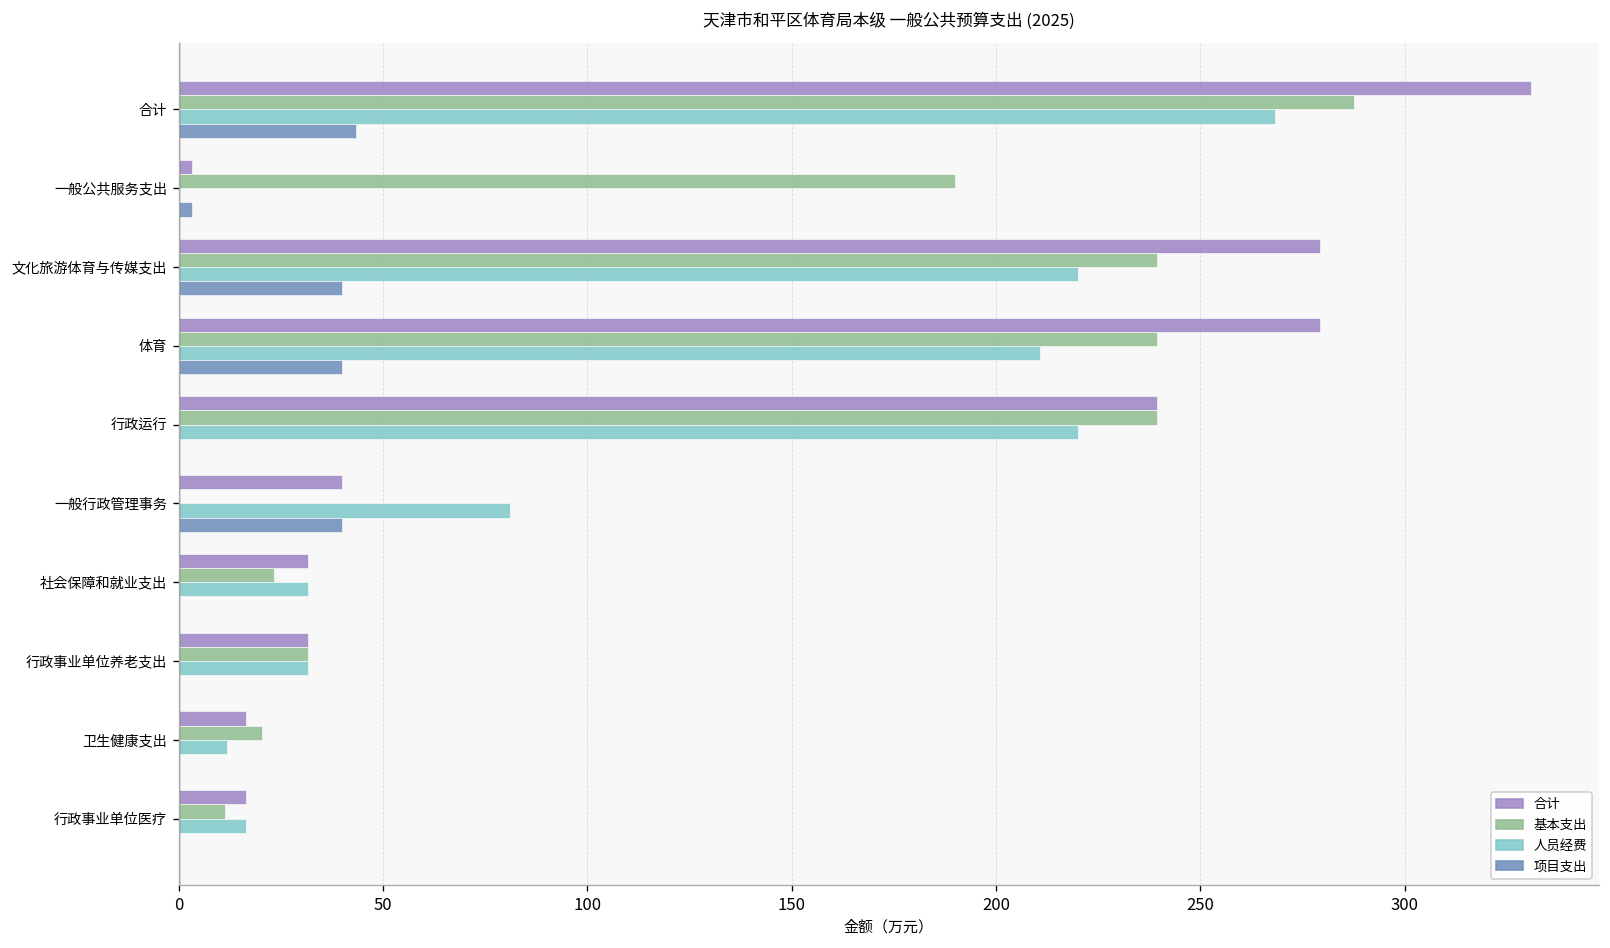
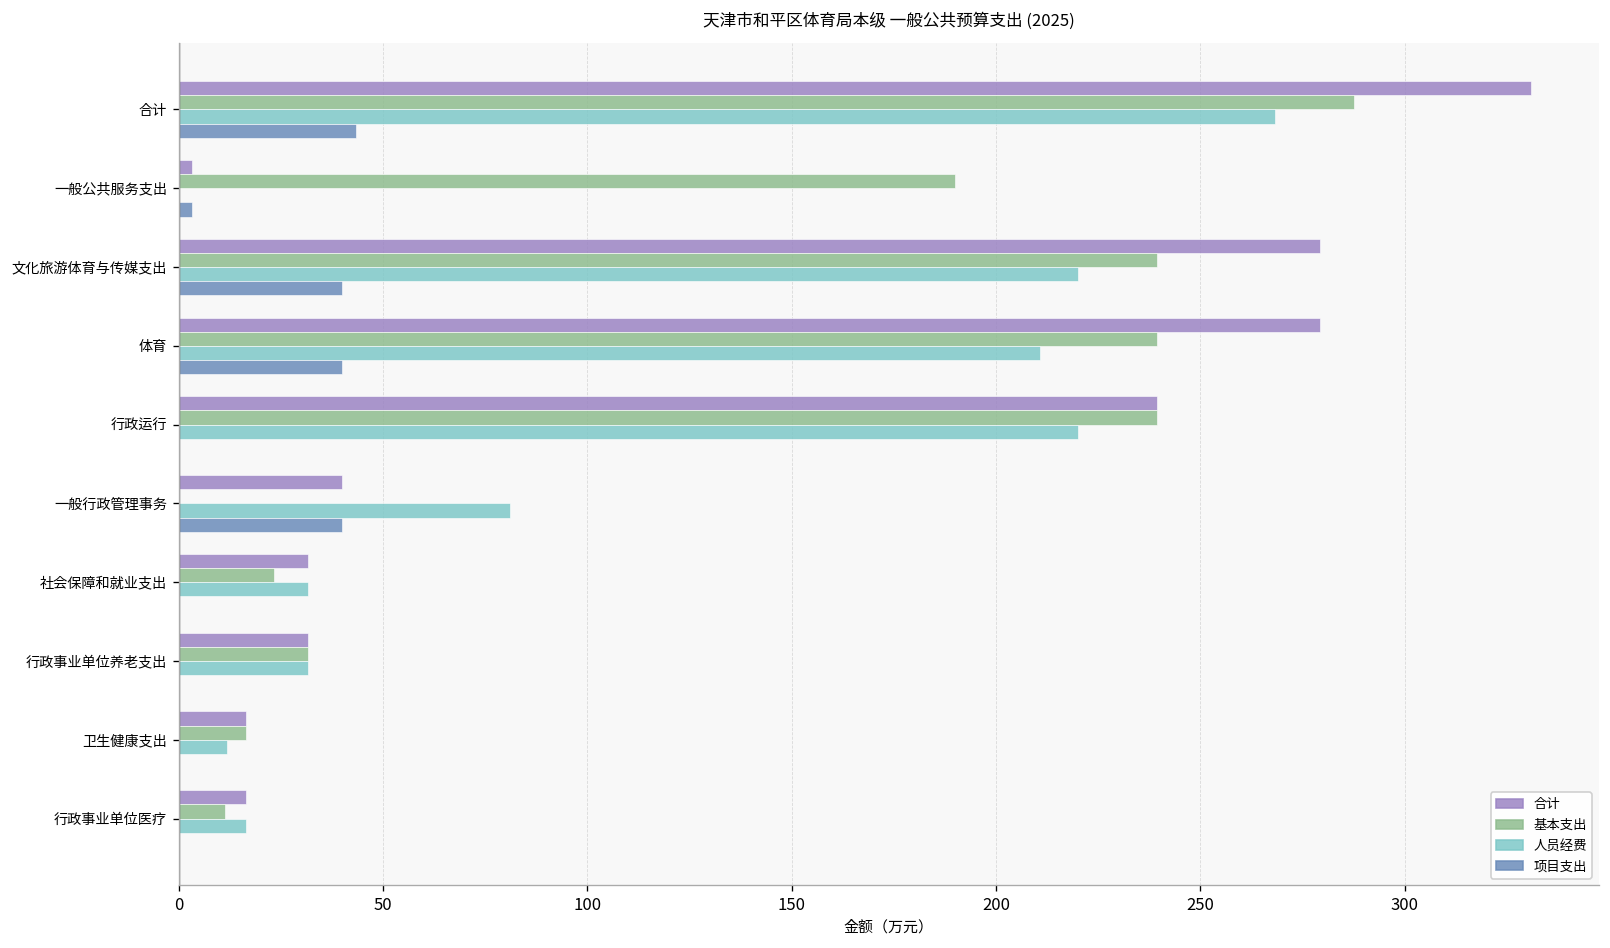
  {
    "基本支出": {
      "合计": 288,
      "一般公共服务支出": 190,
      "文化旅游体育与传媒支出": 239,
      "体育": 239,
      "行政运行": 239,
      "一般行政管理事务": 0,
      "社会保障和就业支出": 23,
      "行政事业单位养老支出": 32,
-     "卫生健康支出": 20,
+     "卫生健康支出": 17,
      "行政事业单位医疗": 11
    },
    "人员经费": {
      "合计": 268,
      "一般公共服务支出": 0,
      "文化旅游体育与传媒支出": 220,
      "体育": 211,
      "行政运行": 220,
      "一般行政管理事务": 81,
      "社会保障和就业支出": 32,
      "行政事业单位养老支出": 32,
      "卫生健康支出": 12,
      "行政事业单位医疗": 17
    }
  }
